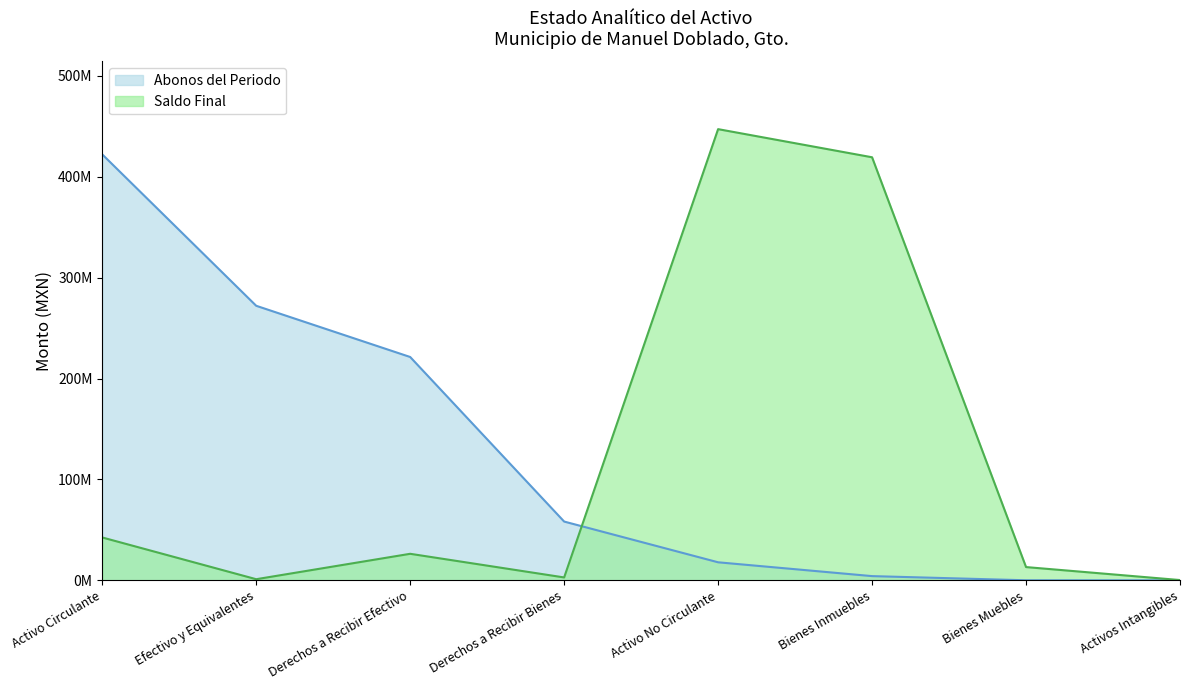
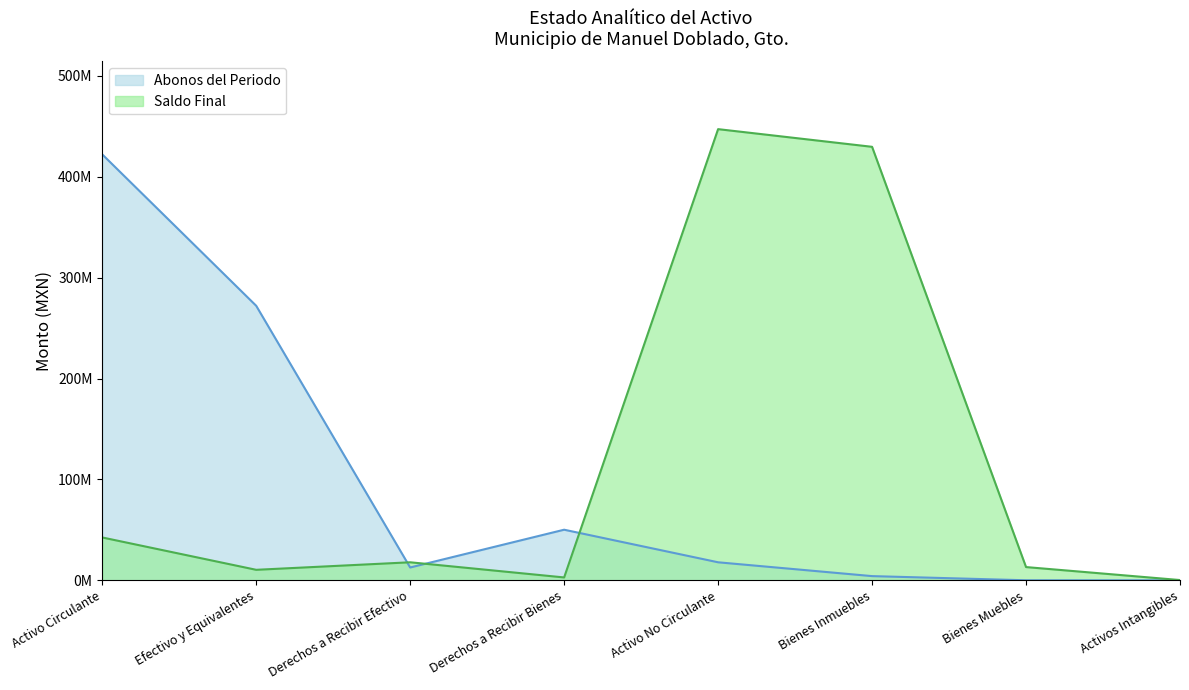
  {
    "Abonos del Periodo": {
      "Activo Circulante": 422000000,
      "Efectivo y Equivalentes": 272000000,
-     "Derechos a Recibir Efectivo": 221000000,
-     "Derechos a Recibir Bienes": 58000000,
+     "Derechos a Recibir Efectivo": 13000000,
+     "Derechos a Recibir Bienes": 50000000,
      "Activo No Circulante": 18000000,
      "Bienes Inmuebles": 4000000,
      "Bienes Muebles": 0
    },
    "Saldo Final": {
      "Activo Circulante": 42000000,
-     "Efectivo y Equivalentes": 1000000,
-     "Derechos a Recibir Efectivo": 26000000,
+     "Efectivo y Equivalentes": 10000000,
+     "Derechos a Recibir Efectivo": 18000000,
      "Derechos a Recibir Bienes": 3000000,
      "Activo No Circulante": 447000000,
-     "Bienes Inmuebles": 419000000,
+     "Bienes Inmuebles": 430000000,
      "Bienes Muebles": 13000000
    }
  }
